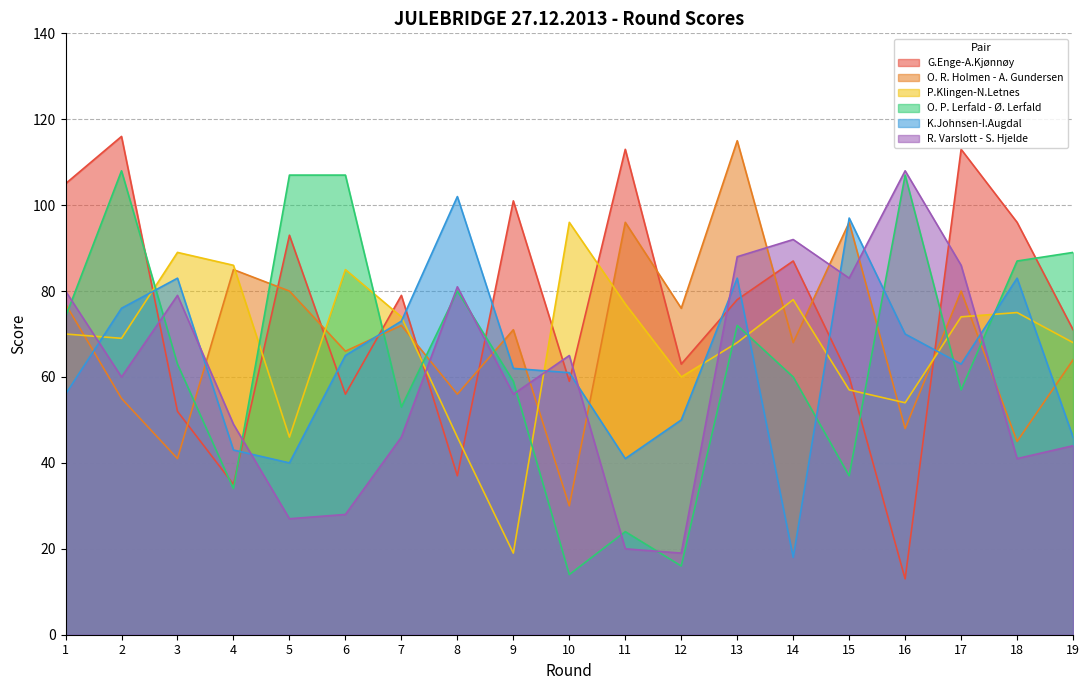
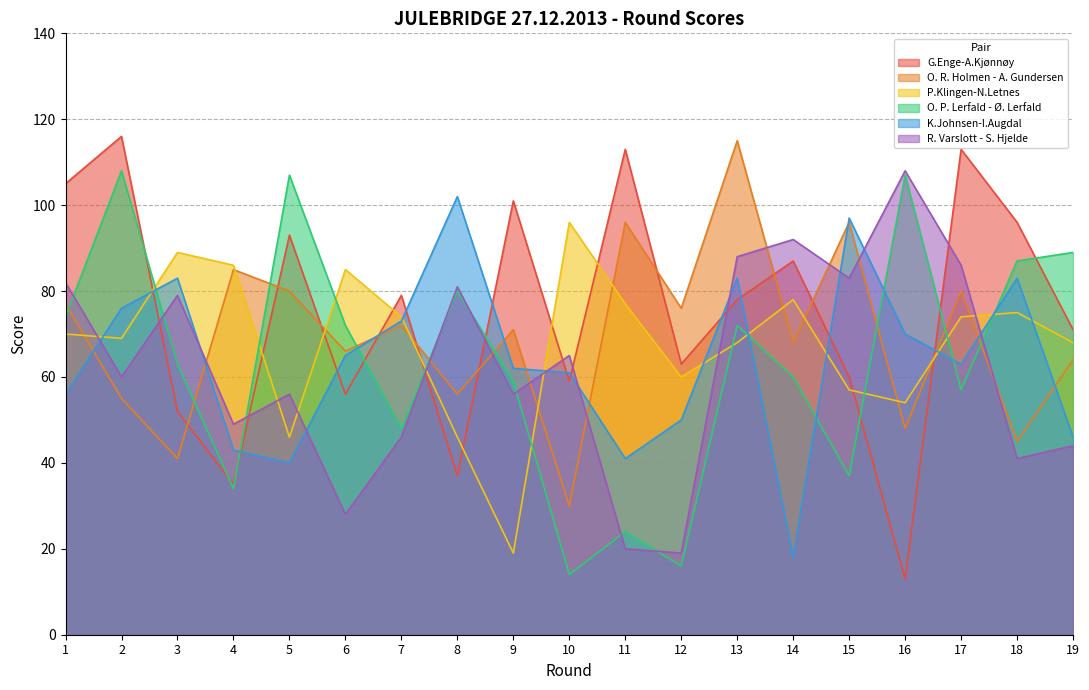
  {
    "P.Klingen-N.Letnes": {
      "1": 70,
      "2": 69,
      "3": 89,
      "4": 86,
      "5": 46,
      "6": 85,
      "7": 74,
      "8": 46,
      "9": 19,
      "10": 96,
      "11": 77,
      "12": 60,
      "13": 68,
      "14": 78,
      "15": 57,
      "16": 54,
      "17": 74,
      "18": 75,
      "19": 68
    },
    "O. P. Lerfald - Ø. Lerfald": {
      "1": 74,
      "2": 108,
      "3": 63,
      "4": 34,
      "5": 107,
-     "6": 107,
-     "7": 53,
+     "6": 72,
+     "7": 48,
      "8": 80,
      "9": 59,
      "10": 14,
      "11": 24,
      "12": 16,
      "13": 72,
      "14": 60,
      "15": 37,
      "16": 107,
      "17": 57,
      "18": 87,
      "19": 89
    },
    "K.Johnsen-I.Augdal": {
      "1": 56,
      "2": 76,
      "3": 83,
      "4": 43,
      "5": 40,
      "6": 65,
      "7": 73,
      "8": 102,
      "9": 62,
      "10": 61,
      "11": 41,
      "12": 50,
      "13": 83,
      "14": 18,
      "15": 97,
      "16": 70,
      "17": 63,
      "18": 83,
      "19": 46
    },
    "R. Varslott - S. Hjelde": {
-     "1": 80,
+     "1": 82,
      "2": 60,
      "3": 79,
      "4": 49,
-     "5": 27,
+     "5": 56,
      "6": 28,
      "7": 46,
      "8": 81,
      "9": 56,
      "10": 65,
      "11": 20,
      "12": 19,
      "13": 88,
      "14": 92,
      "15": 83,
      "16": 108,
      "17": 86,
      "18": 41,
      "19": 44
    }
  }
